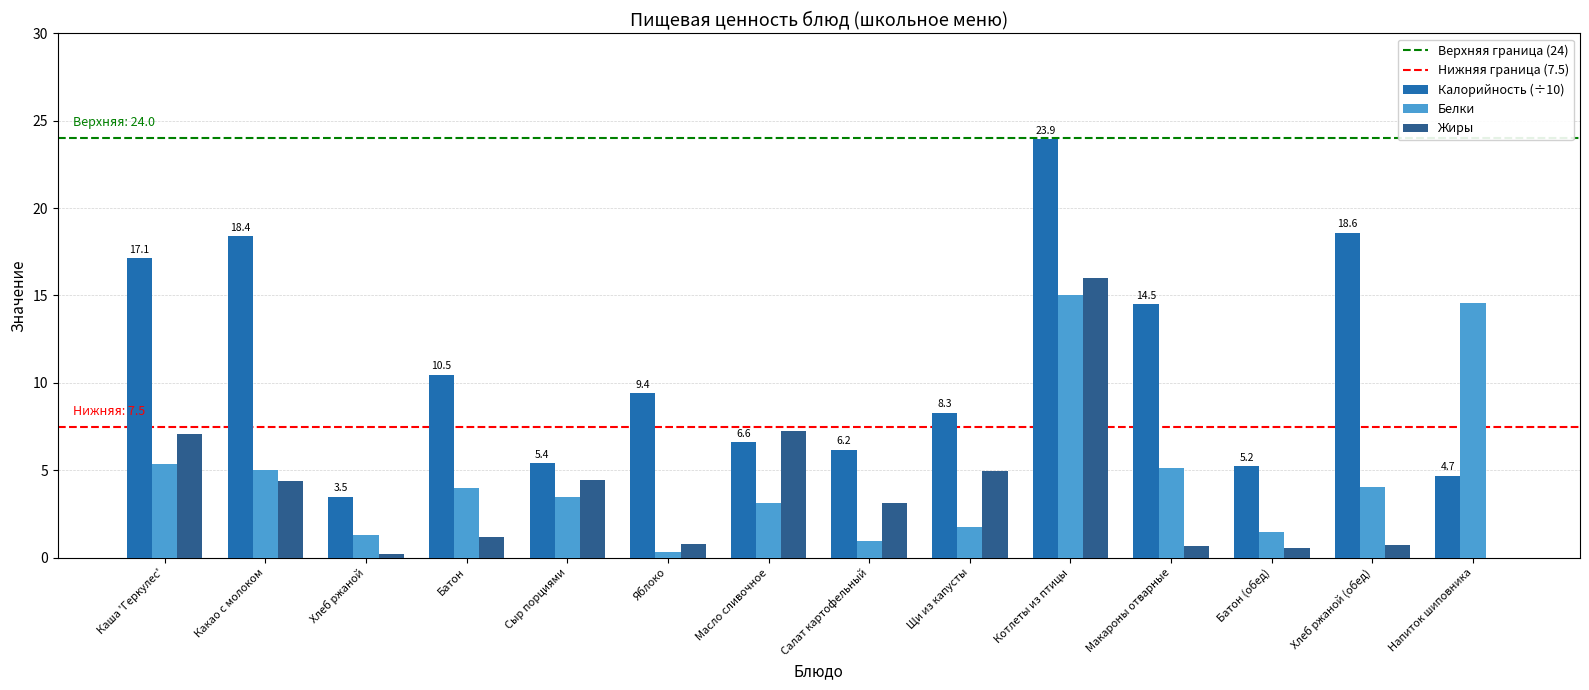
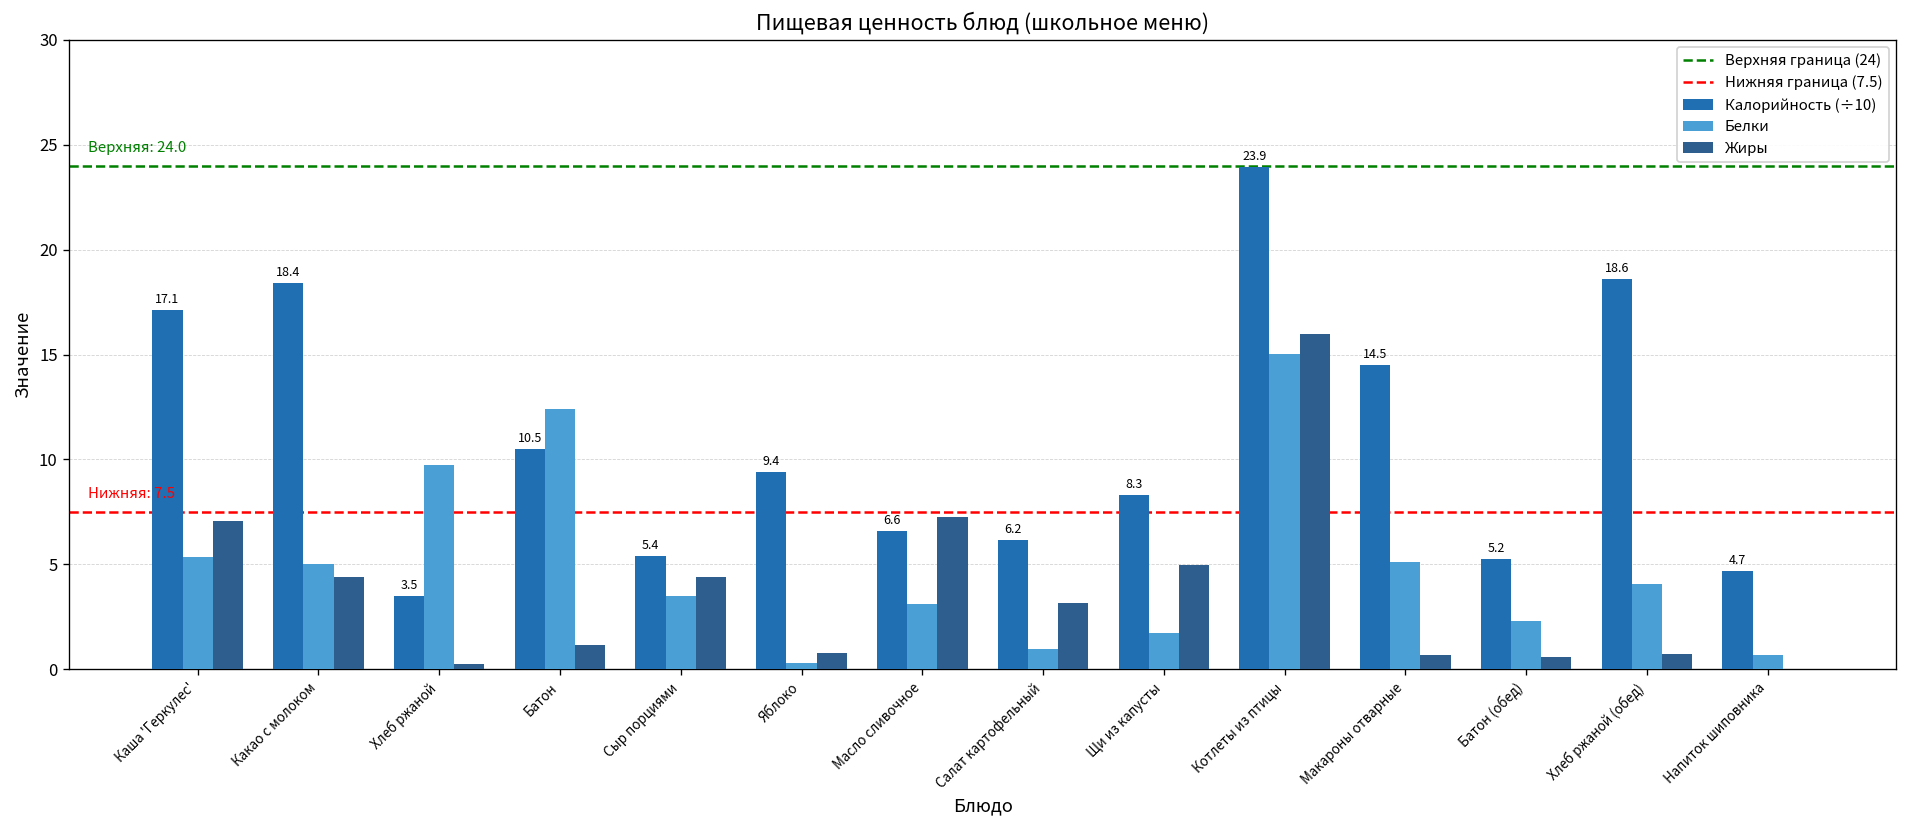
  {
    "Белки": {
      "Каша 'Геркулес'": 5.4,
      "Какао с молоком": 5.0,
-     "Хлеб ржаной": 1.3,
-     "Батон": 4.0,
+     "Хлеб ржаной": 9.8,
+     "Батон": 12.4,
      "Сыр порциями": 3.5,
      "Яблоко": 0.3,
      "Масло сливочное": 3.1,
      "Салат картофельный": 1.0,
      "Щи из капусты": 1.8,
      "Котлеты из птицы": 15.0,
      "Макароны отварные": 5.1,
-     "Батон (обед)": 1.5,
+     "Батон (обед)": 2.3,
      "Хлеб ржаной (обед)": 4.1,
-     "Напиток шиповника": 14.6
+     "Напиток шиповника": 0.7
    }
  }
